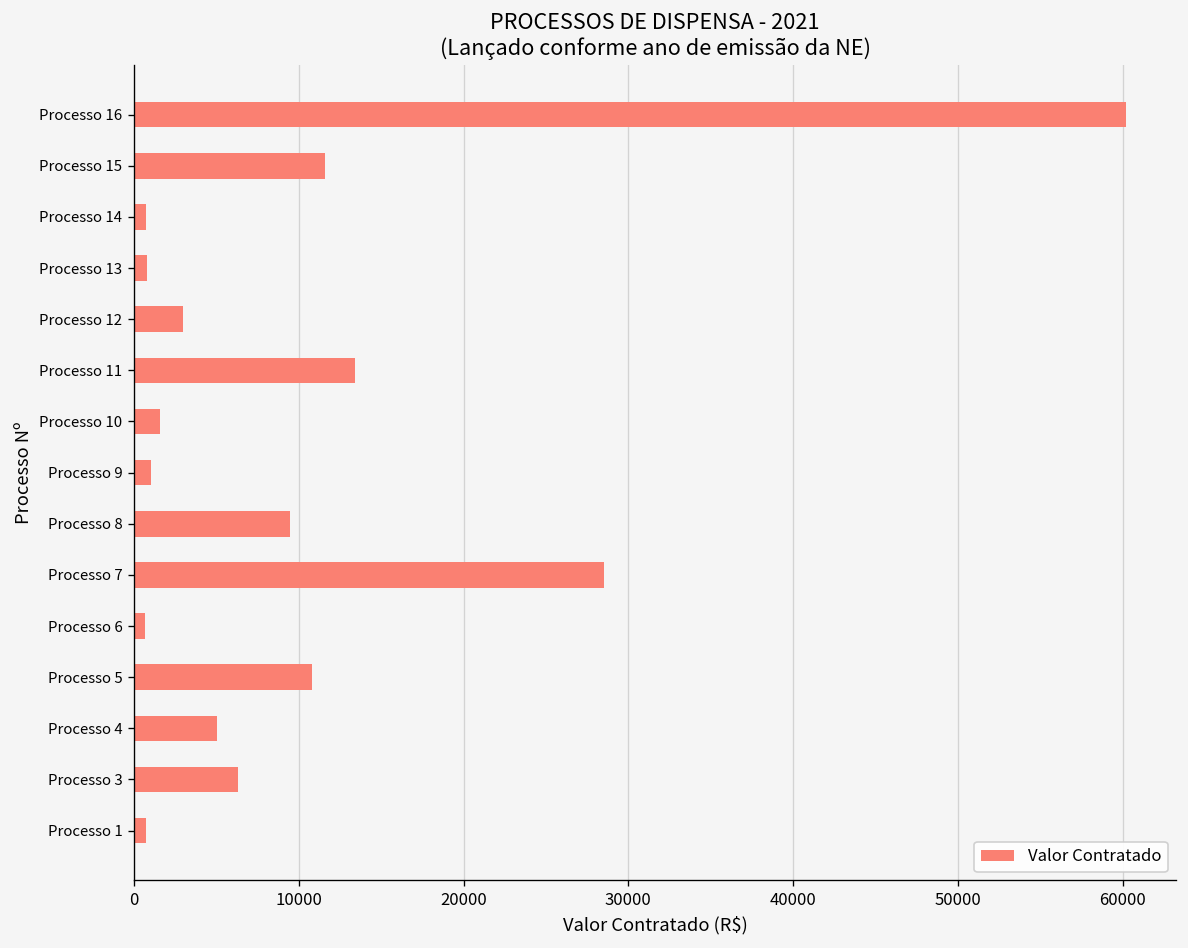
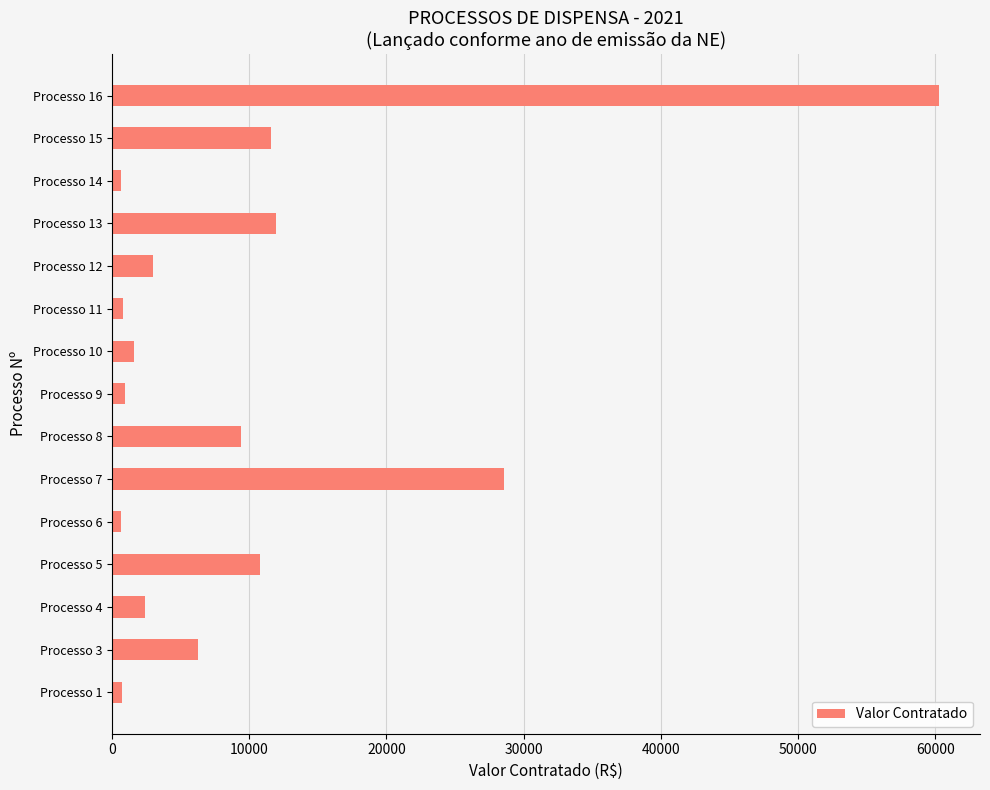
  {
    "Processo 16": 60200,
    "Processo 15": 11600,
    "Processo 14": 700,
-   "Processo 13": 800,
+   "Processo 13": 12000,
    "Processo 12": 3000,
-   "Processo 11": 13400,
+   "Processo 11": 800,
    "Processo 10": 1600,
    "Processo 9": 1000,
    "Processo 8": 9400,
    "Processo 7": 28500,
    "Processo 6": 700,
    "Processo 5": 10800,
-   "Processo 4": 5000,
+   "Processo 4": 2400,
    "Processo 3": 6300,
    "Processo 1": 700
  }
